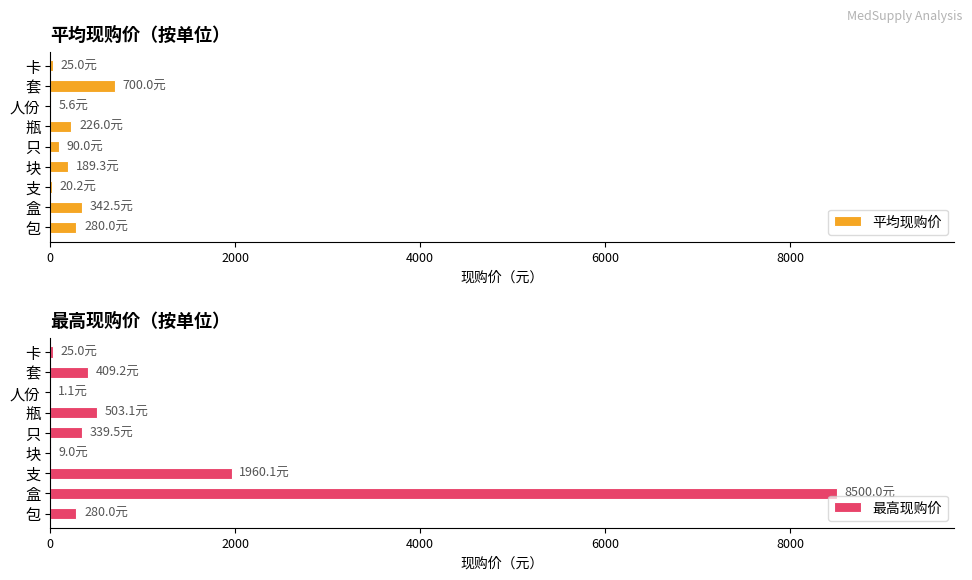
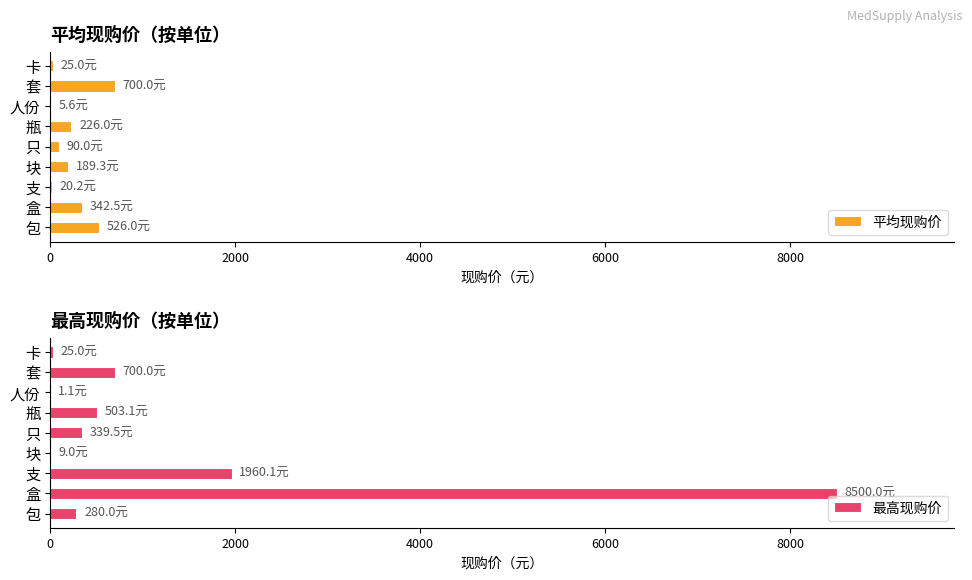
  {
    "平均现购价（按单位）": {
      "卡": "25.0元",
      "套": "700.0元",
      "人份": "5.6元",
      "瓶": "226.0元",
      "只": "90.0元",
      "块": "189.3元",
      "支": "20.2元",
      "盒": "342.5元",
-     "包": "280.0元"
+     "包": "526.0元"
    },
    "最高现购价（按单位）": {
      "卡": "25.0元",
-     "套": "409.2元",
+     "套": "700.0元",
      "人份": "1.1元",
      "瓶": "503.1元",
      "只": "339.5元",
      "块": "9.0元",
      "支": "1960.1元",
      "包": "280.0元"
    }
  }
